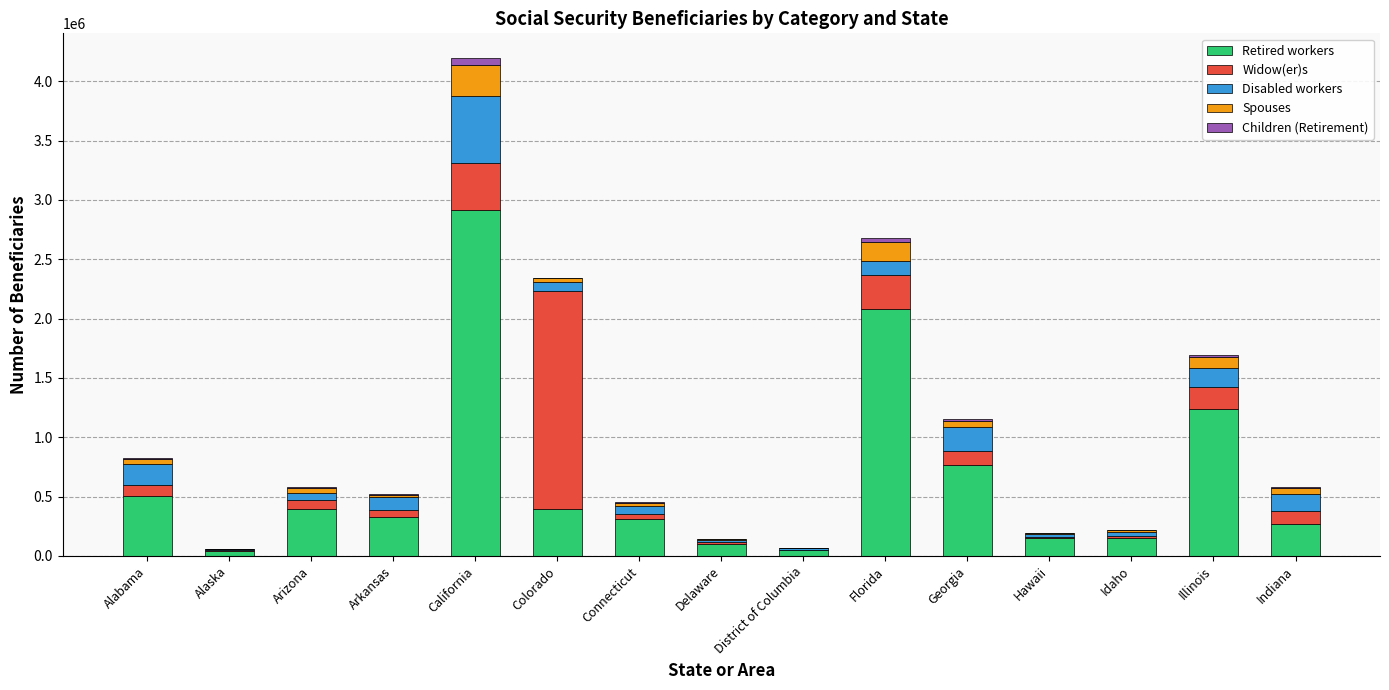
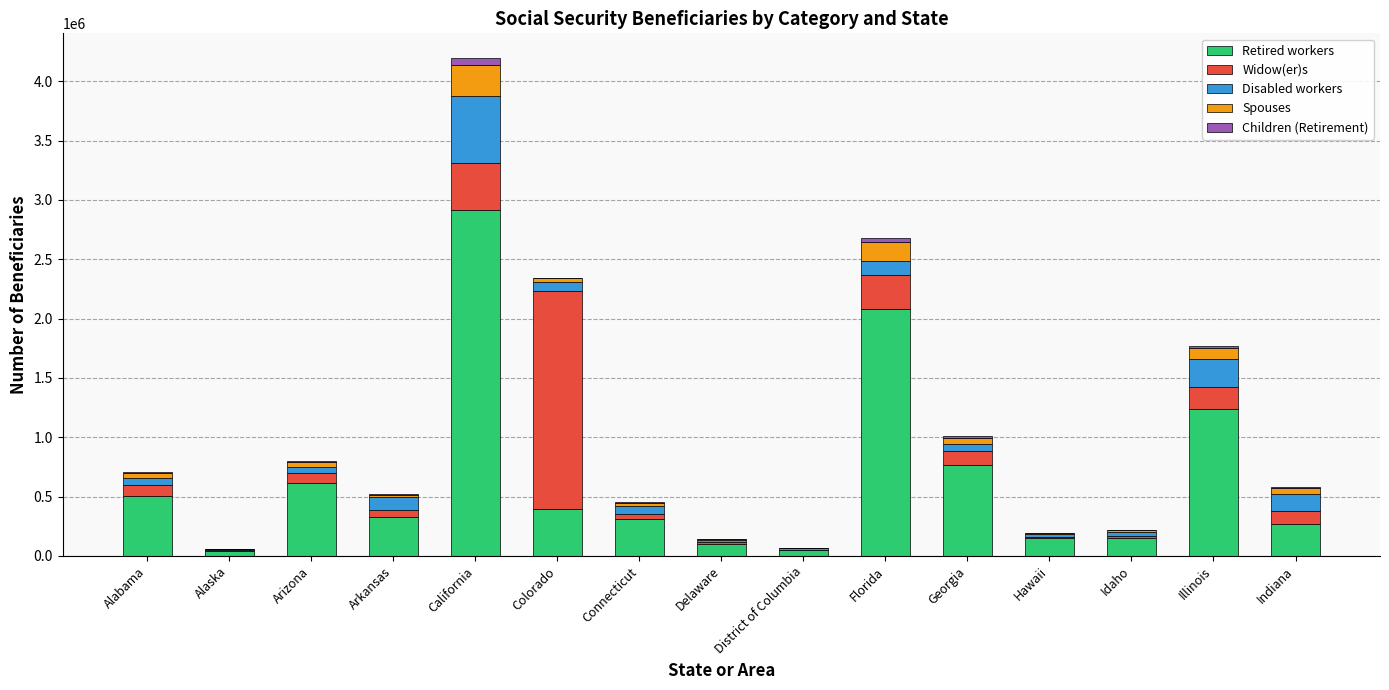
  {
    "Retired workers": {
      "Alabama": 500000,
      "Alaska": 40000,
-     "Arizona": 400000,
+     "Arizona": 620000,
      "Arkansas": 330000,
      "California": 2910000,
      "Colorado": 390000,
      "Connecticut": 310000,
      "Delaware": 100000,
      "District of Columbia": 50000,
      "Florida": 2080000,
      "Georgia": 760000,
      "Hawaii": 150000,
      "Idaho": 150000,
      "Illinois": 1240000,
      "Indiana": 270000
    },
    "Widow(er)s": {
      "Alabama": 100000,
      "Arizona": 80000,
      "Arkansas": 60000,
      "California": 390000,
      "Colorado": 1840000,
      "Connecticut": 50000,
      "Florida": 290000,
      "Georgia": 120000,
      "Illinois": 190000,
      "Indiana": 100000
    },
    "Disabled workers": {
-     "Alabama": 180000,
+     "Alabama": 60000,
      "Arizona": 50000,
      "Arkansas": 110000,
      "California": 570000,
      "Colorado": 80000,
      "Connecticut": 70000,
      "Delaware": 20000,
      "Florida": 110000,
-     "Georgia": 210000,
+     "Georgia": 60000,
      "Idaho": 30000,
-     "Illinois": 160000,
+     "Illinois": 230000,
      "Indiana": 150000
    },
    "Spouses": {
      "Alabama": 40000,
      "Arizona": 50000,
      "Arkansas": 20000,
      "California": 260000,
      "Colorado": 30000,
      "Connecticut": 20000,
      "Florida": 160000,
      "Georgia": 50000,
      "Illinois": 90000,
      "Indiana": 50000
    },
    "Children (Retirement)": {
      "California": 60000,
      "Florida": 30000
    }
  }
